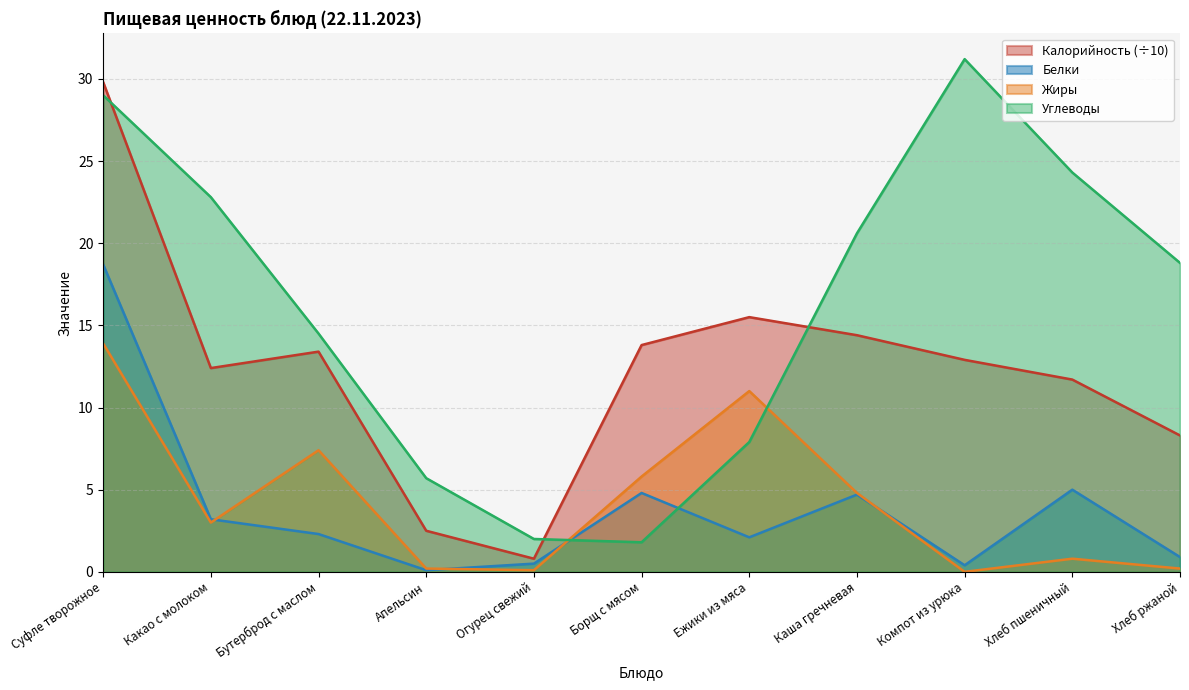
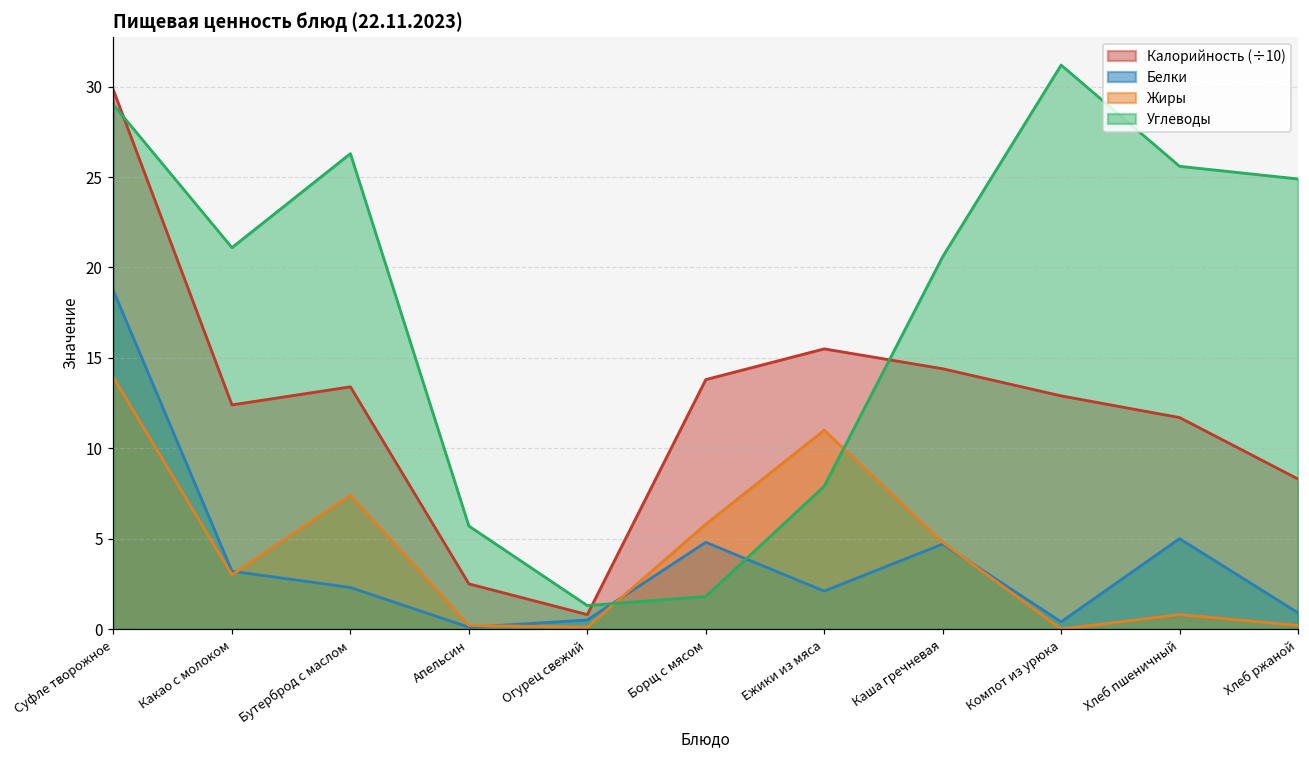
  {
    "Белки": {
      "Суфле творожное": 18.7,
      "Какао с молоком": 3.2,
      "Бутерброд с маслом": 2.3,
      "Огурец свежий": 0.5,
      "Борщ с мясом": 4.8,
      "Ежики из мяса": 2.1,
      "Компот из урюка": 0.4,
      "Хлеб пшеничный": 5.0,
      "Хлеб ржаной": 0.9
    },
    "Углеводы": {
      "Суфле творожное": 29.0,
-     "Какао с молоком": 22.8,
-     "Бутерброд с маслом": 14.5,
+     "Какао с молоком": 21.1,
+     "Бутерброд с маслом": 26.3,
      "Апельсин": 5.7,
-     "Огурец свежий": 2.0,
+     "Огурец свежий": 1.3,
      "Борщ с мясом": 1.8,
      "Ежики из мяса": 7.9,
      "Каша гречневая": 20.6,
      "Компот из урюка": 31.2,
-     "Хлеб пшеничный": 24.3,
-     "Хлеб ржаной": 18.8
+     "Хлеб пшеничный": 25.6,
+     "Хлеб ржаной": 24.9
    }
  }
